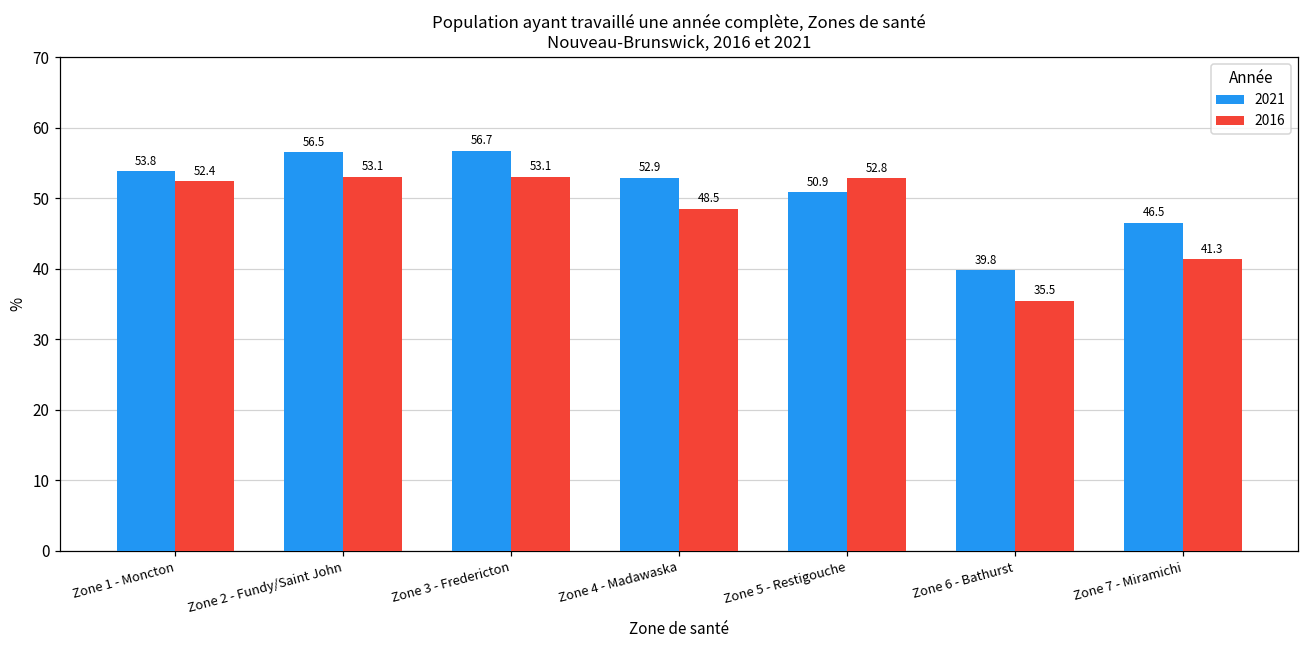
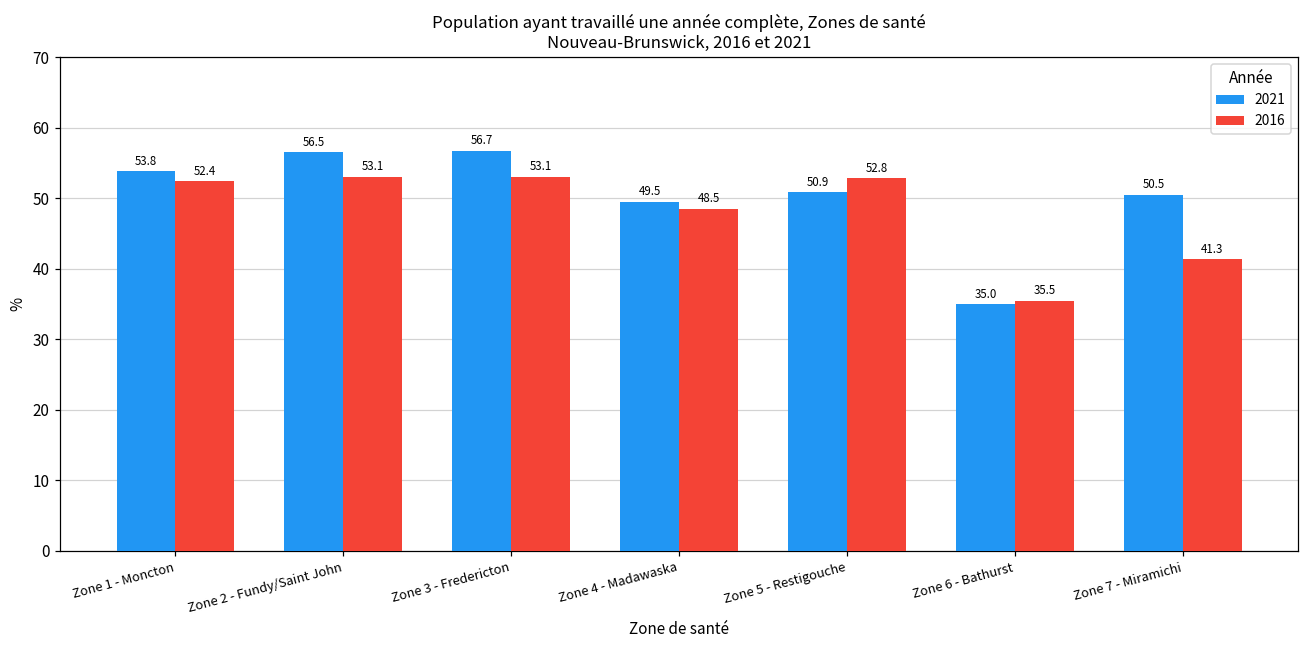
  {
    "2021": {
      "Zone 1 - Moncton": 53.8,
      "Zone 2 - Fundy/Saint John": 56.5,
      "Zone 3 - Fredericton": 56.7,
-     "Zone 4 - Madawaska": 52.9,
+     "Zone 4 - Madawaska": 49.5,
      "Zone 5 - Restigouche": 50.9,
-     "Zone 6 - Bathurst": 39.8,
-     "Zone 7 - Miramichi": 46.5
+     "Zone 6 - Bathurst": 35.0,
+     "Zone 7 - Miramichi": 50.5
    },
    "2016": {
      "Zone 1 - Moncton": 52.4,
      "Zone 2 - Fundy/Saint John": 53.1,
      "Zone 3 - Fredericton": 53.1,
      "Zone 4 - Madawaska": 48.5,
      "Zone 5 - Restigouche": 52.8,
      "Zone 6 - Bathurst": 35.5,
      "Zone 7 - Miramichi": 41.3
    }
  }
